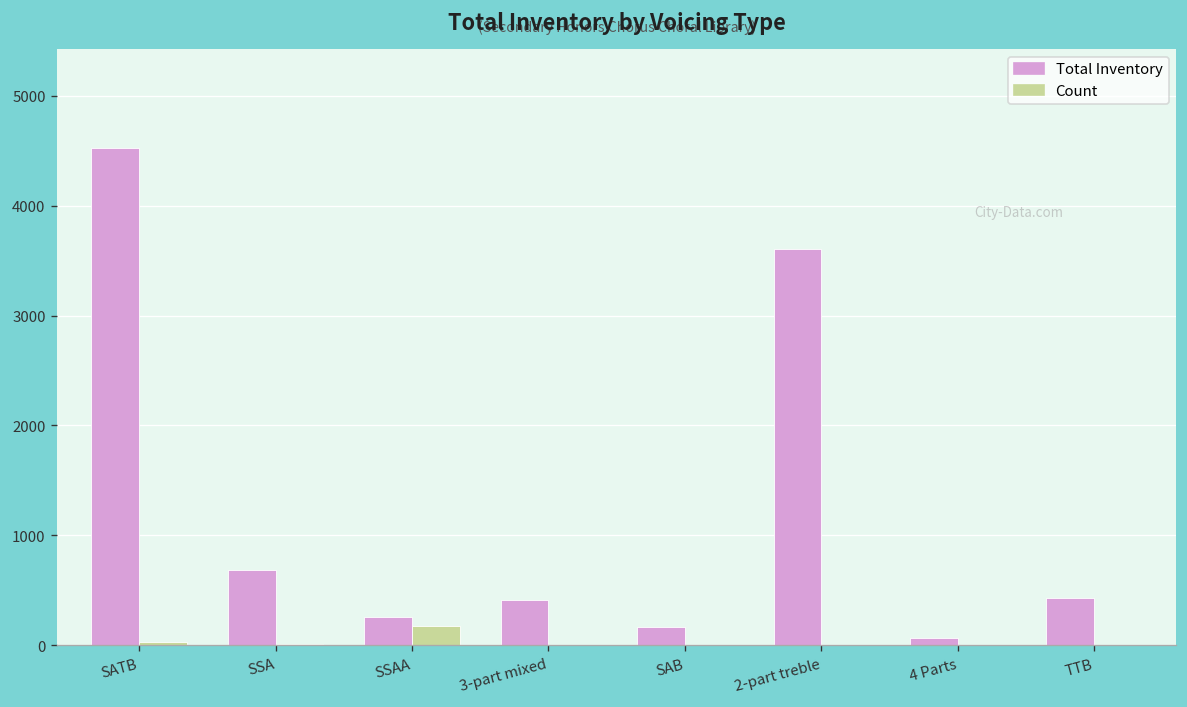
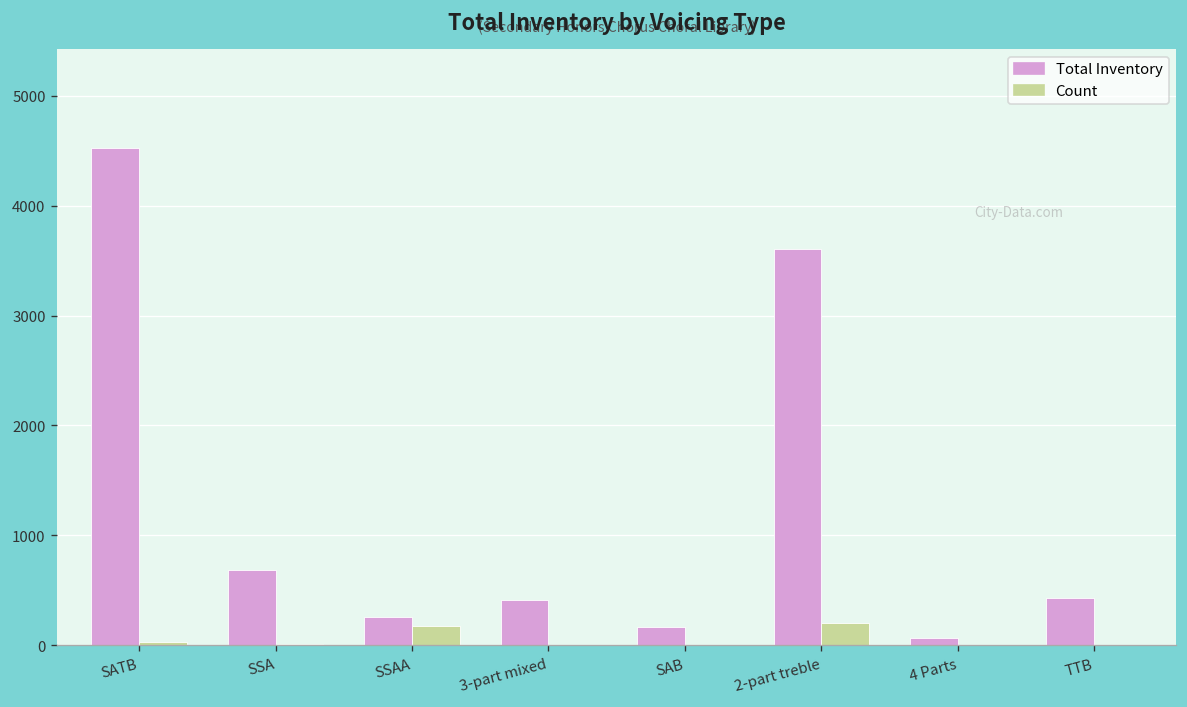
  {
    "Total Inventory": {
      "SATB": 4500,
      "SSA": 700,
      "SSAA": 300,
      "3-part mixed": 400,
      "SAB": 200,
      "2-part treble": 3600,
      "4 Parts": 100,
      "TTB": 400
    },
    "Count": {
      "SATB": 0,
      "SSAA": 200,
-     "2-part treble": 0
+     "2-part treble": 200
    }
  }
